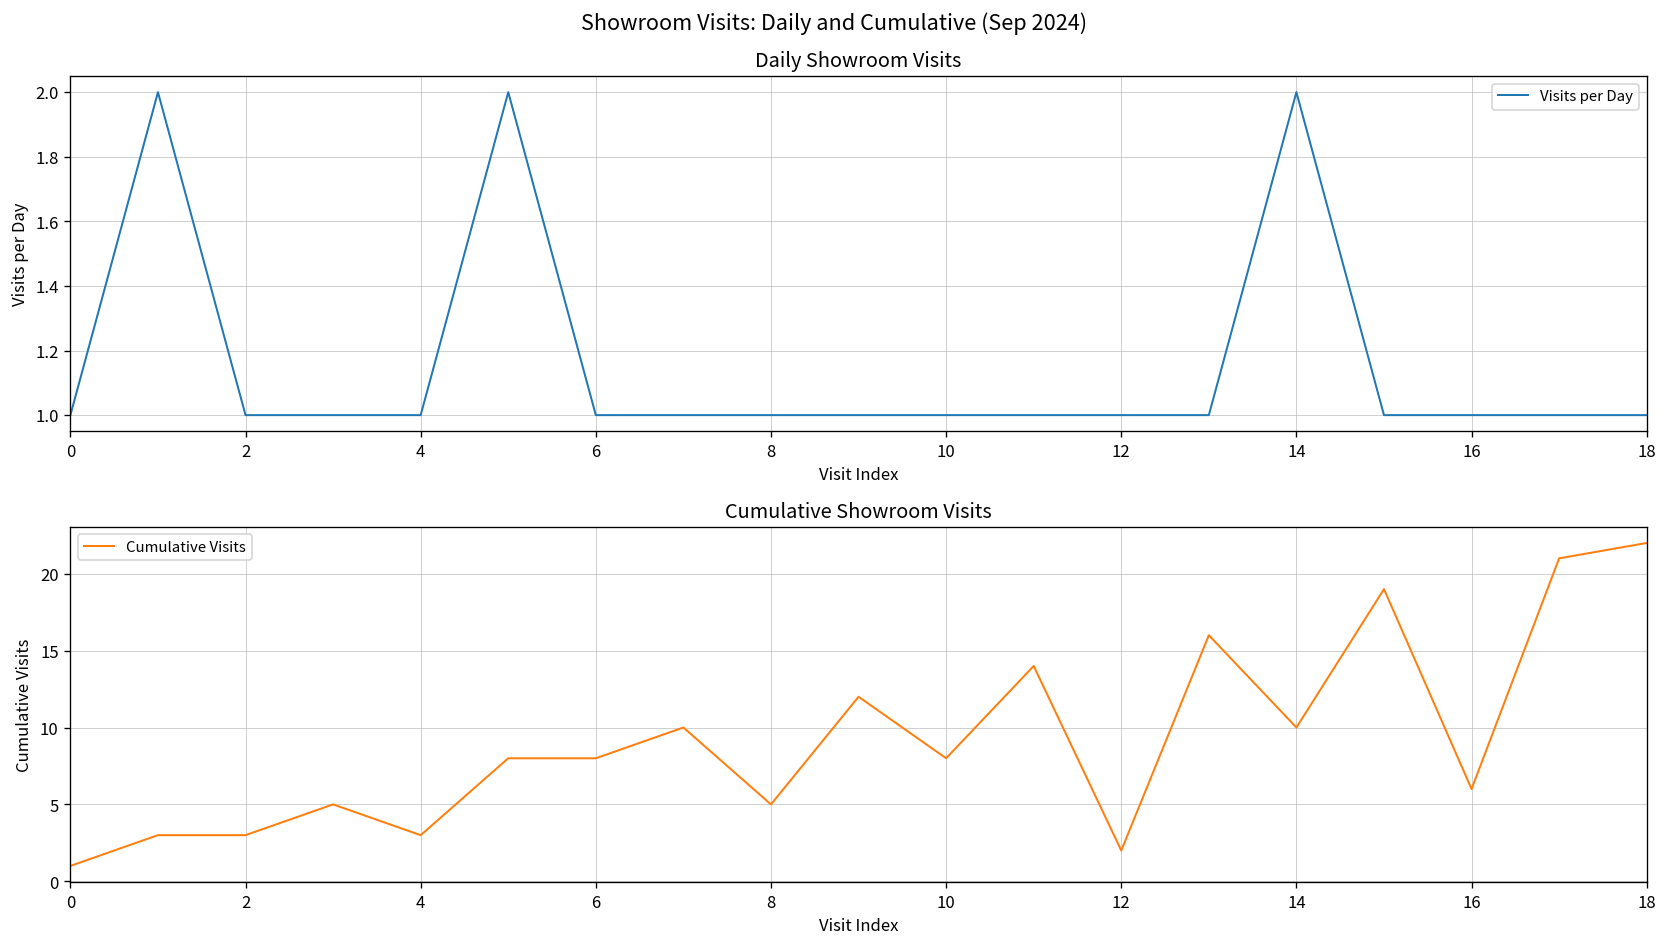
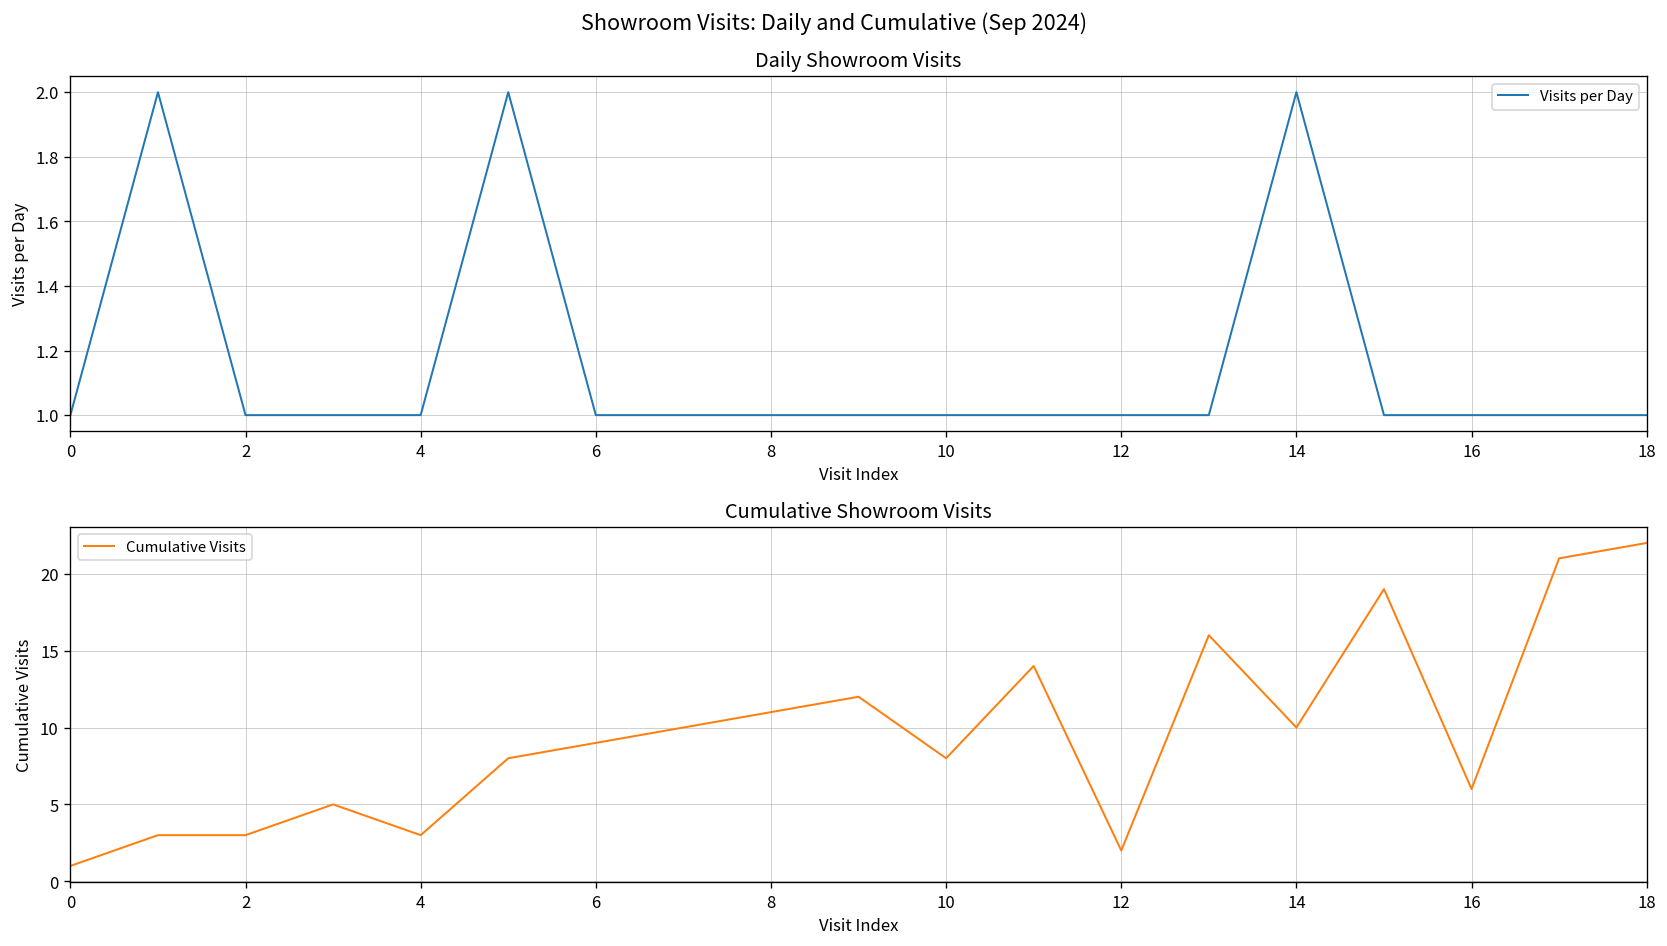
  {
    "Daily Showroom Visits": {
      "0": 1.00,
      "2": 1.00,
      "4": 1.00,
      "6": 1.00,
      "8": 1.00,
      "10": 1.00,
      "12": 1.00,
      "14": 2.00,
      "16": 1.00,
      "18": 1.00
    },
    "Cumulative Showroom Visits": {
      "0": 1,
      "2": 3,
      "4": 3,
-     "6": 8,
-     "8": 5,
+     "6": 9,
+     "8": 11,
      "10": 8,
      "12": 2,
      "14": 10,
      "16": 6,
      "18": 22
    }
  }
